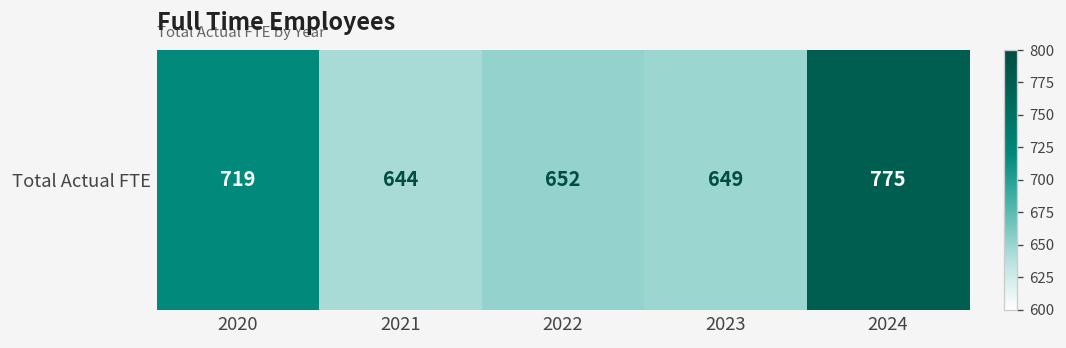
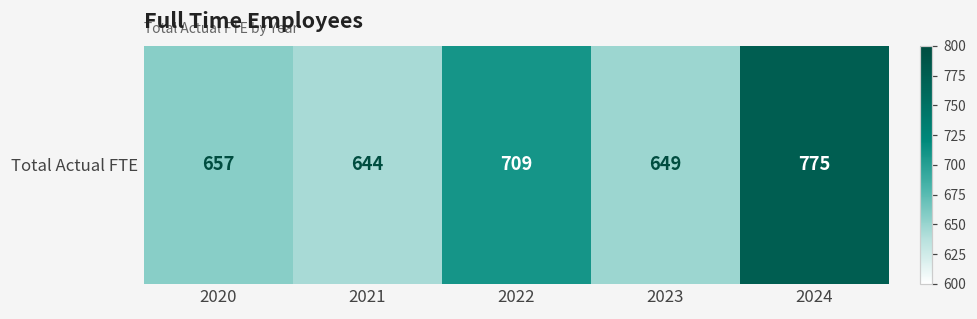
  {
    "Total Actual FTE": {
-     "2020": 719,
+     "2020": 657,
      "2021": 644,
-     "2022": 652,
+     "2022": 709,
      "2023": 649,
      "2024": 775
    }
  }
